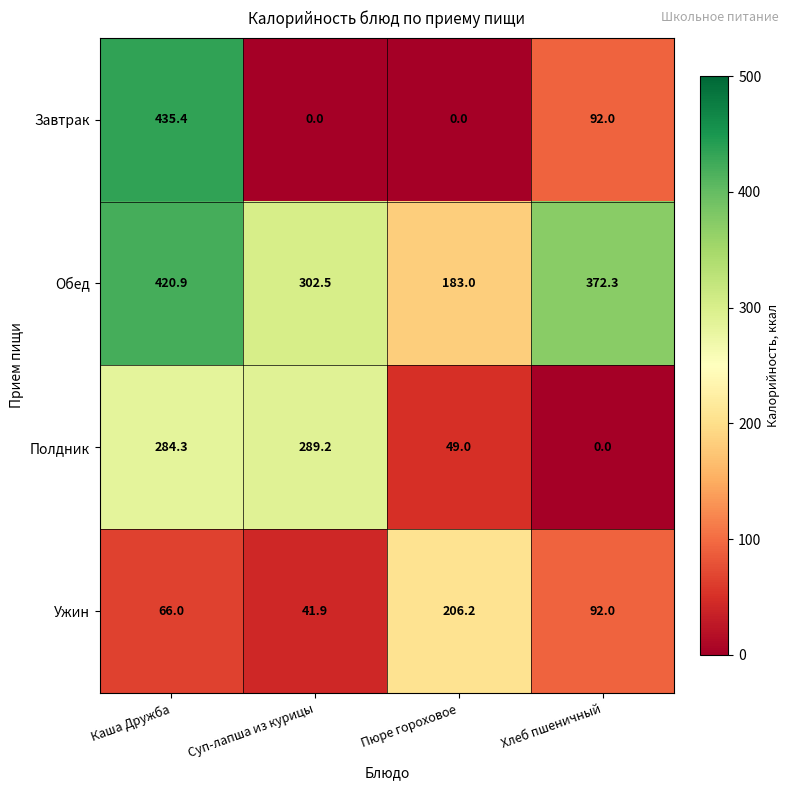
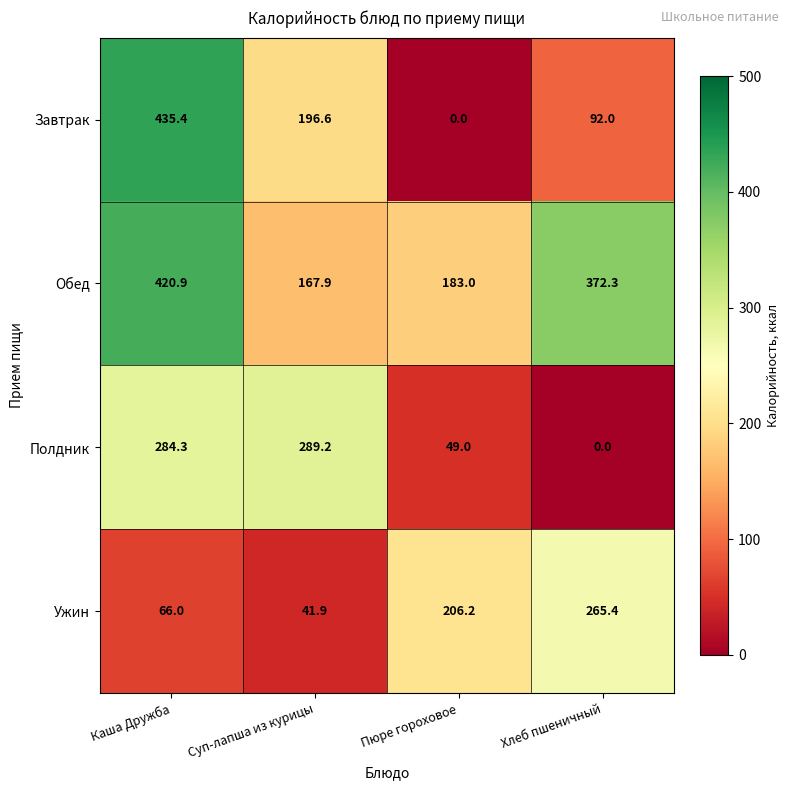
  {
    "Завтрак": {
      "Каша Дружба": 435.4,
-     "Суп-лапша из курицы": 0.0,
+     "Суп-лапша из курицы": 196.6,
      "Пюре гороховое": 0.0,
      "Хлеб пшеничный": 92.0
    },
    "Обед": {
      "Каша Дружба": 420.9,
-     "Суп-лапша из курицы": 302.5,
+     "Суп-лапша из курицы": 167.9,
      "Пюре гороховое": 183.0,
      "Хлеб пшеничный": 372.3
    },
    "Полдник": {
      "Каша Дружба": 284.3,
      "Суп-лапша из курицы": 289.2,
      "Пюре гороховое": 49.0,
      "Хлеб пшеничный": 0.0
    },
    "Ужин": {
      "Каша Дружба": 66.0,
      "Суп-лапша из курицы": 41.9,
      "Пюре гороховое": 206.2,
-     "Хлеб пшеничный": 92.0
+     "Хлеб пшеничный": 265.4
    }
  }
